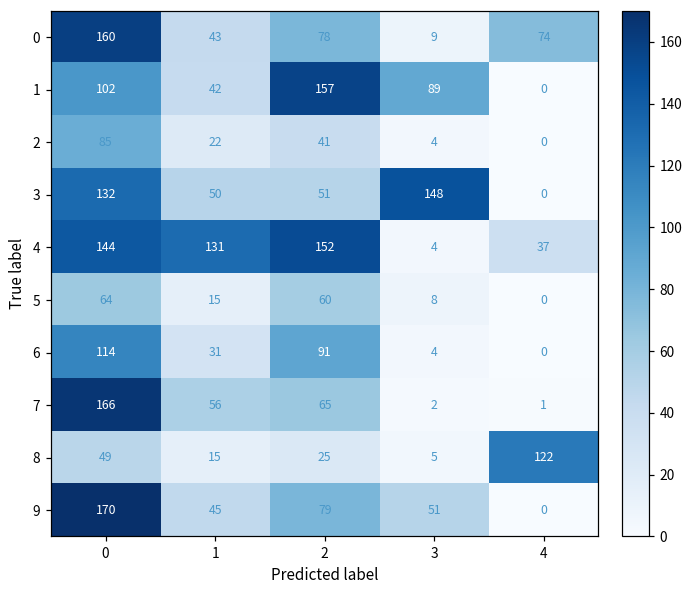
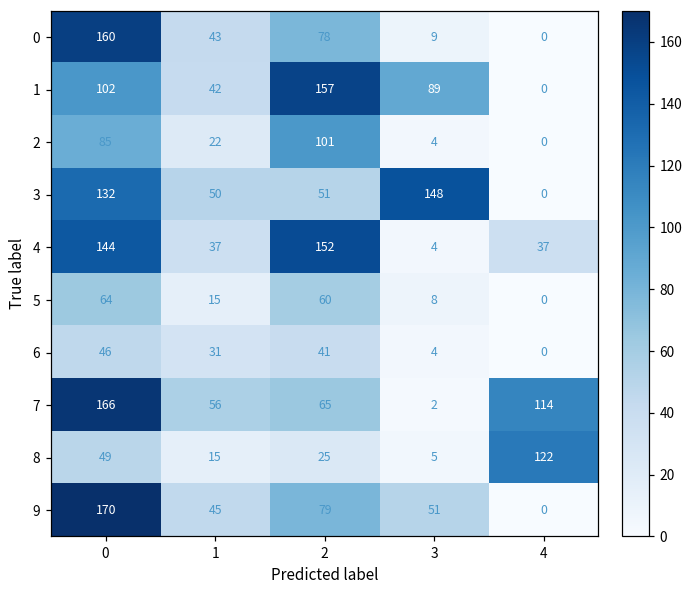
  {
    "0": {
      "0": 160,
      "1": 43,
      "2": 78,
      "3": 9,
-     "4": 74
+     "4": 0
    },
    "1": {
      "0": 102,
      "1": 42,
      "2": 157,
      "3": 89,
      "4": 0
    },
    "2": {
      "1": 22,
-     "2": 41,
+     "2": 101,
      "3": 4,
      "4": 0
    },
    "3": {
      "0": 132,
      "1": 50,
      "2": 51,
      "3": 148,
      "4": 0
    },
    "4": {
      "0": 144,
-     "1": 131,
+     "1": 37,
      "2": 152,
      "3": 4,
      "4": 37
    },
    "5": {
      "0": 64,
      "1": 15,
      "2": 60,
      "3": 8,
      "4": 0
    },
    "6": {
-     "0": 114,
+     "0": 46,
      "1": 31,
-     "2": 91,
+     "2": 41,
      "3": 4,
      "4": 0
    },
    "7": {
      "0": 166,
      "1": 56,
      "2": 65,
      "3": 2,
-     "4": 1
+     "4": 114
    },
    "8": {
      "0": 49,
      "1": 15,
      "2": 25,
      "3": 5,
      "4": 122
    },
    "9": {
      "0": 170,
      "1": 45,
      "3": 51,
      "4": 0
    }
  }
